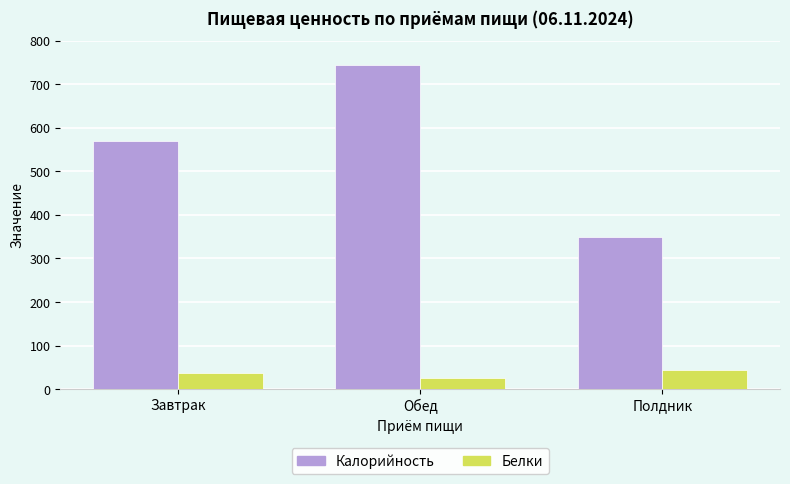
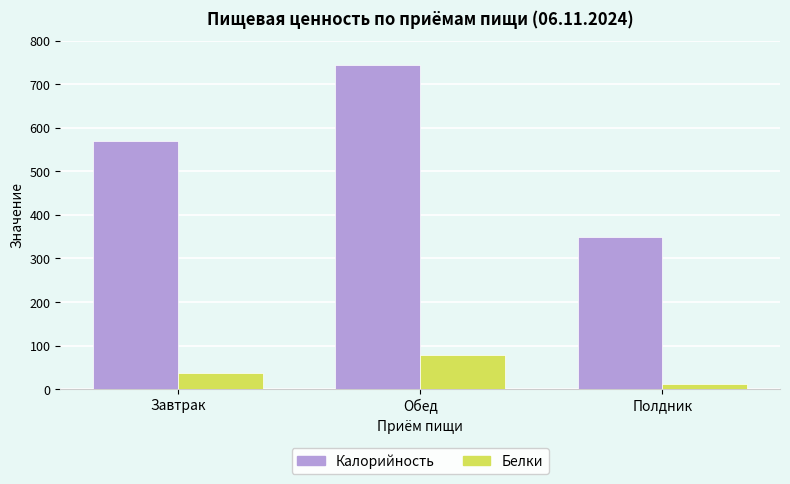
  {
    "Калорийность": {
      "Завтрак": 570,
      "Обед": 740,
      "Полдник": 350
    },
    "Белки": {
      "Завтрак": 40,
-     "Обед": 30,
-     "Полдник": 40
+     "Обед": 80,
+     "Полдник": 10
    }
  }
